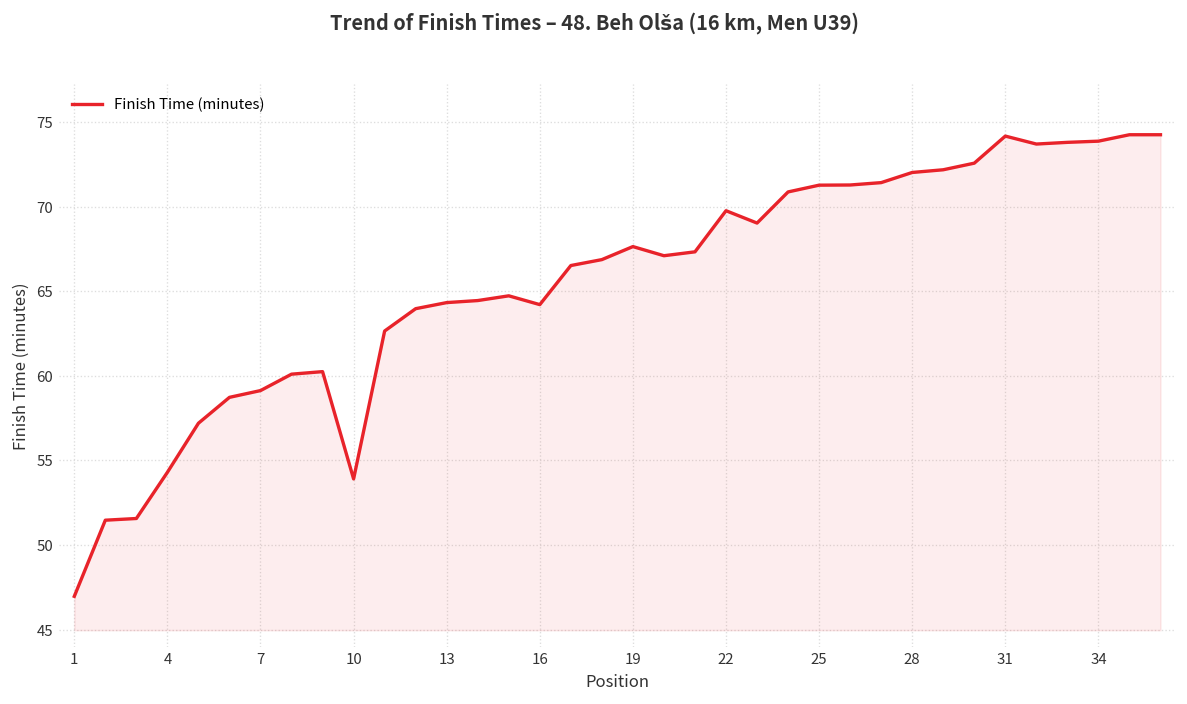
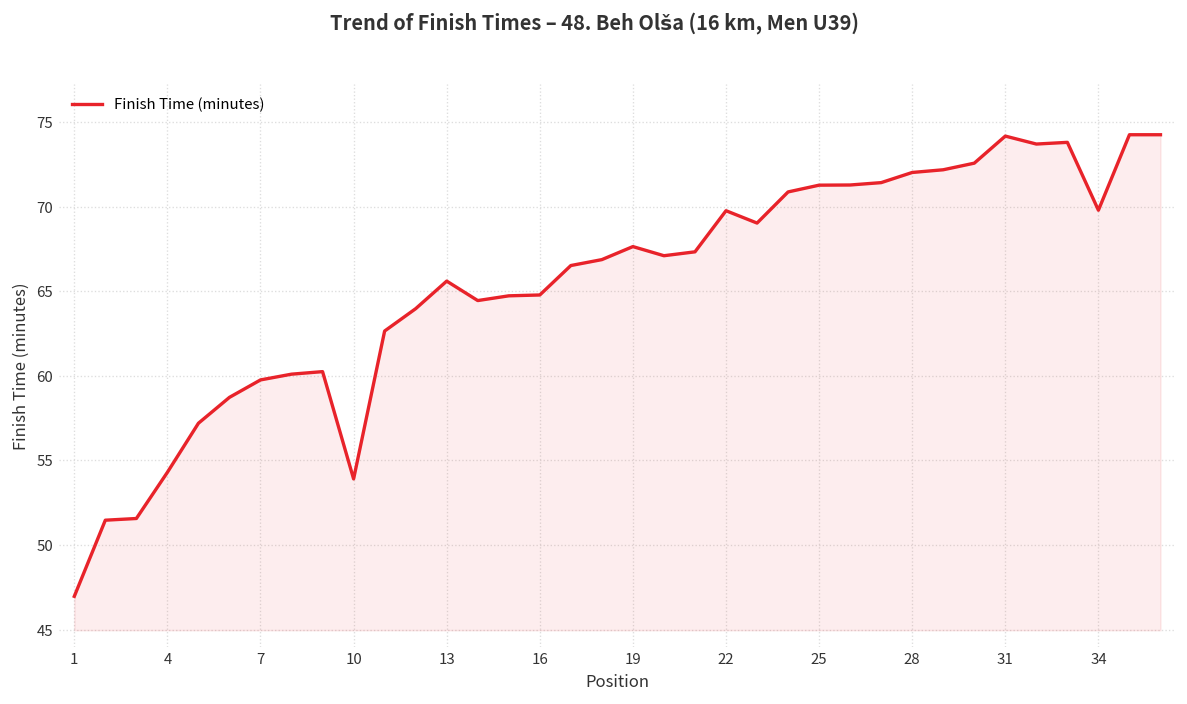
  {
    "1": 47.0,
    "4": 54.3,
-   "7": 59.1,
+   "7": 59.8,
    "10": 53.9,
-   "13": 64.3,
-   "16": 64.2,
+   "13": 65.6,
+   "16": 64.8,
    "19": 67.6,
    "22": 69.8,
    "25": 71.3,
    "28": 72.0,
    "31": 74.2,
-   "34": 73.9
+   "34": 69.8
  }
